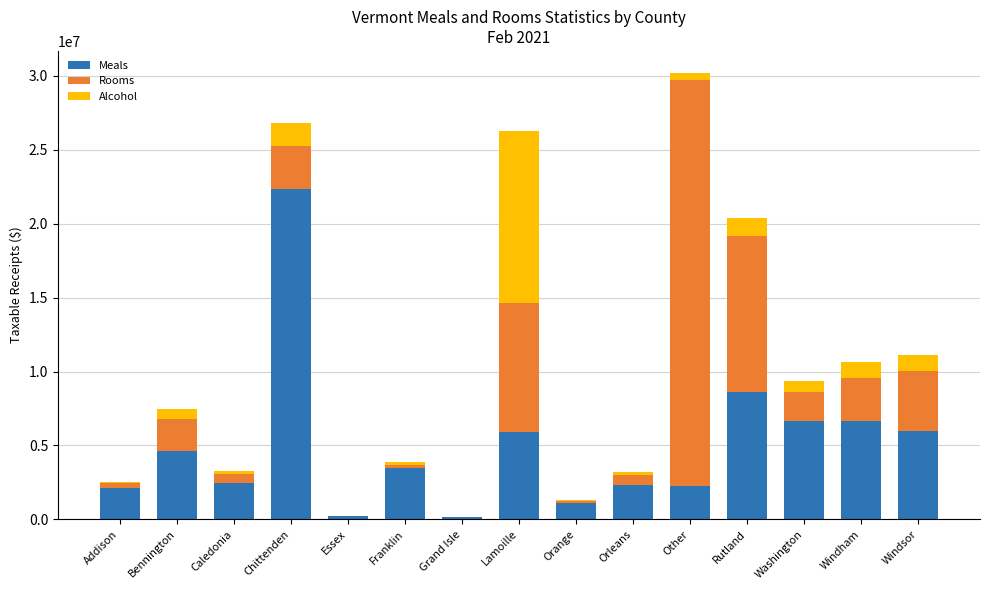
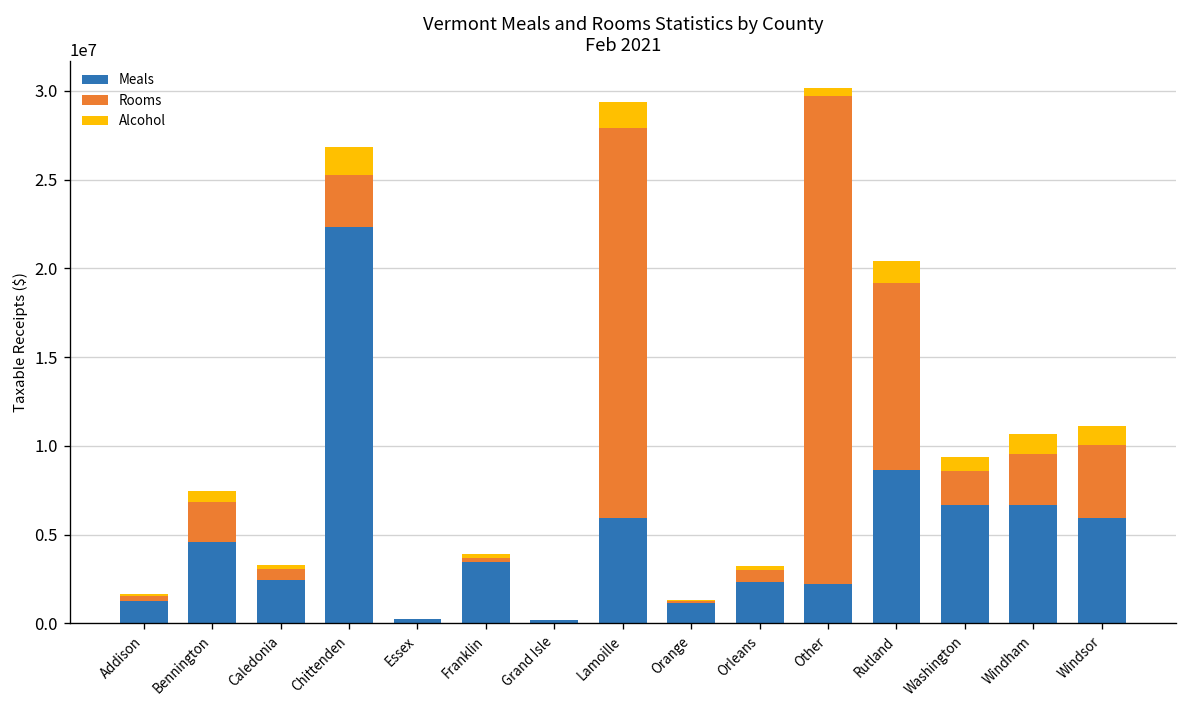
  {
    "Meals": {
-     "Addison": 2100000,
+     "Addison": 1300000,
      "Bennington": 4600000,
      "Caledonia": 2400000,
      "Chittenden": 22300000,
      "Essex": 200000,
      "Franklin": 3400000,
      "Lamoille": 5900000,
      "Orange": 1100000,
      "Orleans": 2300000,
      "Other": 2200000,
      "Rutland": 8600000,
      "Washington": 6600000,
      "Windham": 6600000,
      "Windsor": 6000000
    },
    "Rooms": {
      "Addison": 300000,
      "Bennington": 2200000,
      "Caledonia": 600000,
      "Chittenden": 2900000,
      "Essex": 0,
      "Franklin": 300000,
      "Grand Isle": 0,
-     "Lamoille": 8700000,
+     "Lamoille": 22000000,
      "Orleans": 700000,
      "Other": 27500000,
      "Rutland": 10500000,
      "Washington": 1900000,
      "Windham": 2900000,
      "Windsor": 4100000
    },
    "Alcohol": {
      "Bennington": 600000,
      "Caledonia": 200000,
      "Chittenden": 1600000,
      "Essex": 0,
      "Franklin": 200000,
      "Grand Isle": 0,
-     "Lamoille": 11700000,
+     "Lamoille": 1500000,
      "Orleans": 200000,
      "Other": 500000,
      "Rutland": 1200000,
      "Washington": 800000,
      "Windham": 1100000,
      "Windsor": 1100000
    }
  }
